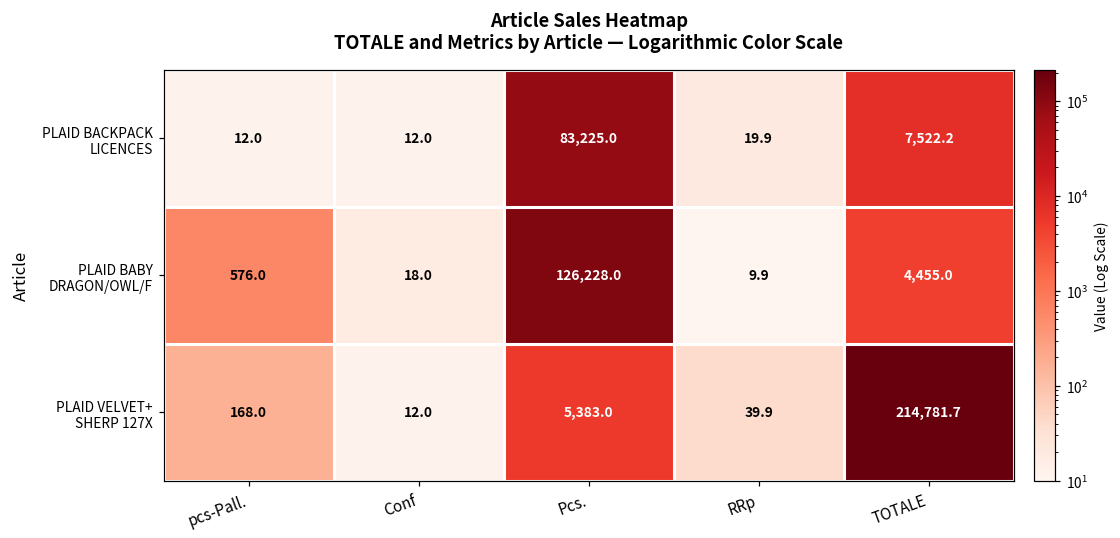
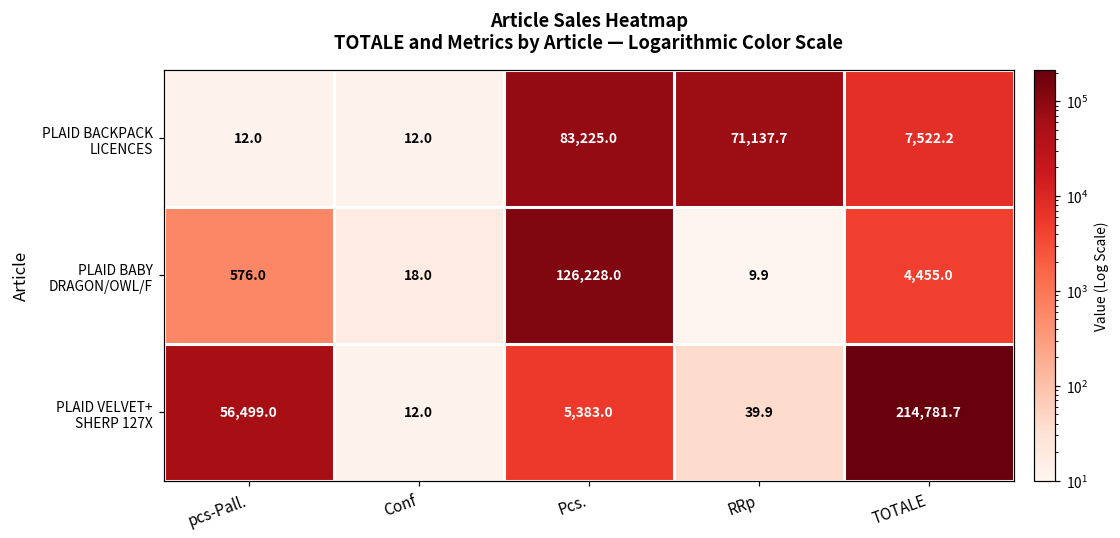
  {
    "PLAID BACKPACK LICENCES": {
      "pcs-Pall.": "12.0",
      "Conf": "12.0",
      "Pcs.": "83,225.0",
-     "RRp": "19.9",
+     "RRp": "71,137.7",
      "TOTALE": "7,522.2"
    },
    "PLAID BABY DRAGON/OWL/F": {
      "pcs-Pall.": "576.0",
      "Conf": "18.0",
      "Pcs.": "126,228.0",
      "RRp": "9.9",
      "TOTALE": "4,455.0"
    },
    "PLAID VELVET+ SHERP 127X": {
-     "pcs-Pall.": "168.0",
+     "pcs-Pall.": "56,499.0",
      "Conf": "12.0",
      "Pcs.": "5,383.0",
      "RRp": "39.9",
      "TOTALE": "214,781.7"
    }
  }
